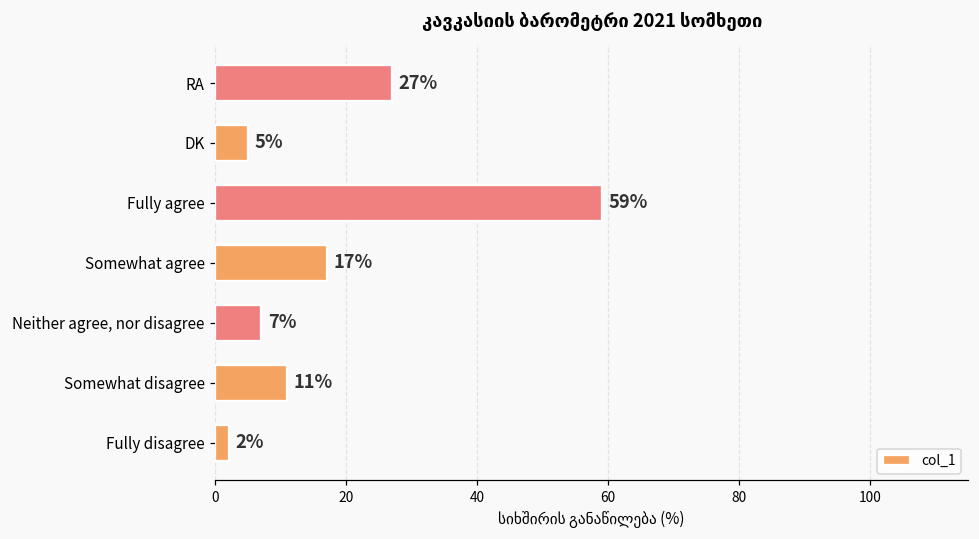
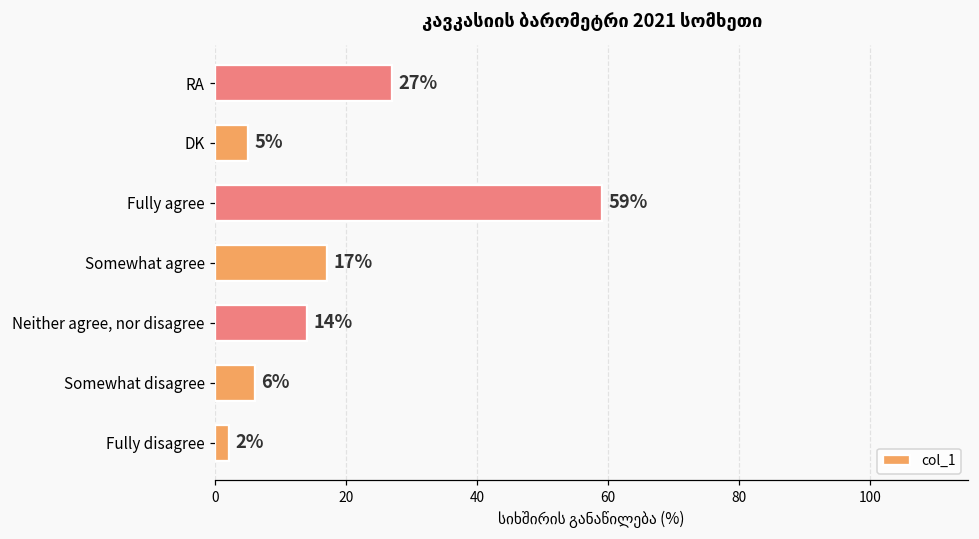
  {
    "RA": "27%",
    "DK": "5%",
    "Fully agree": "59%",
    "Somewhat agree": "17%",
-   "Neither agree, nor disagree": "7%",
-   "Somewhat disagree": "11%",
+   "Neither agree, nor disagree": "14%",
+   "Somewhat disagree": "6%",
    "Fully disagree": "2%"
  }
